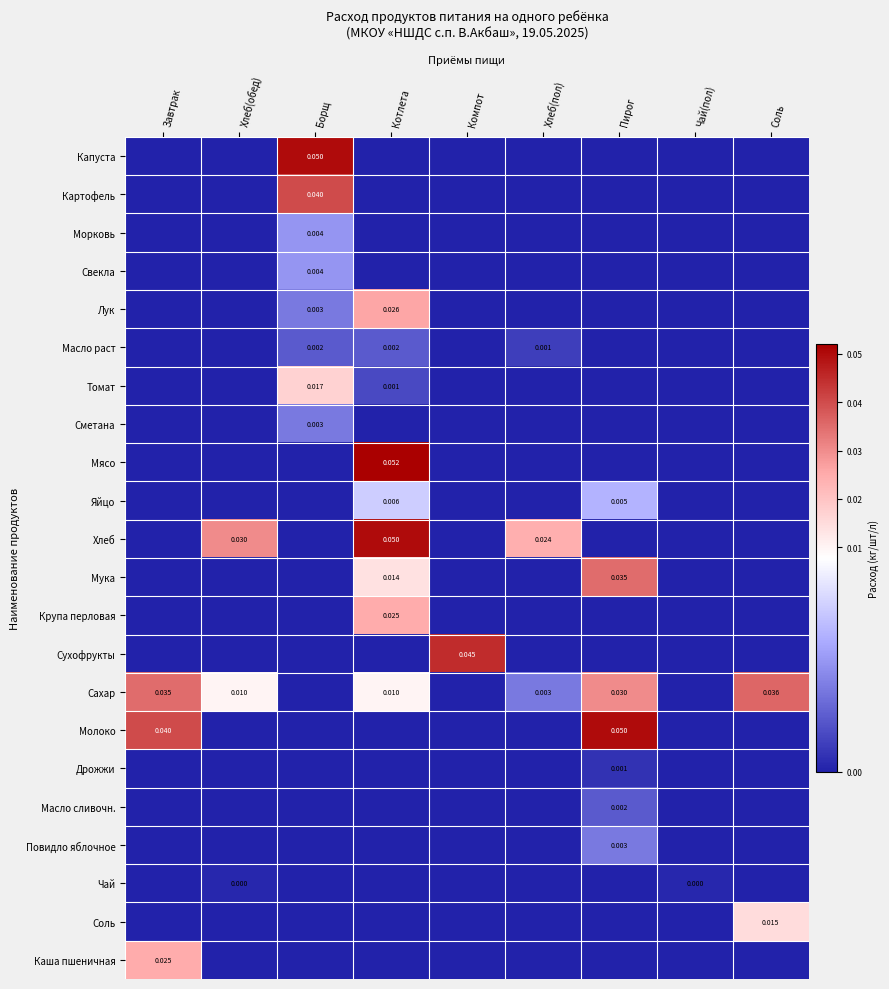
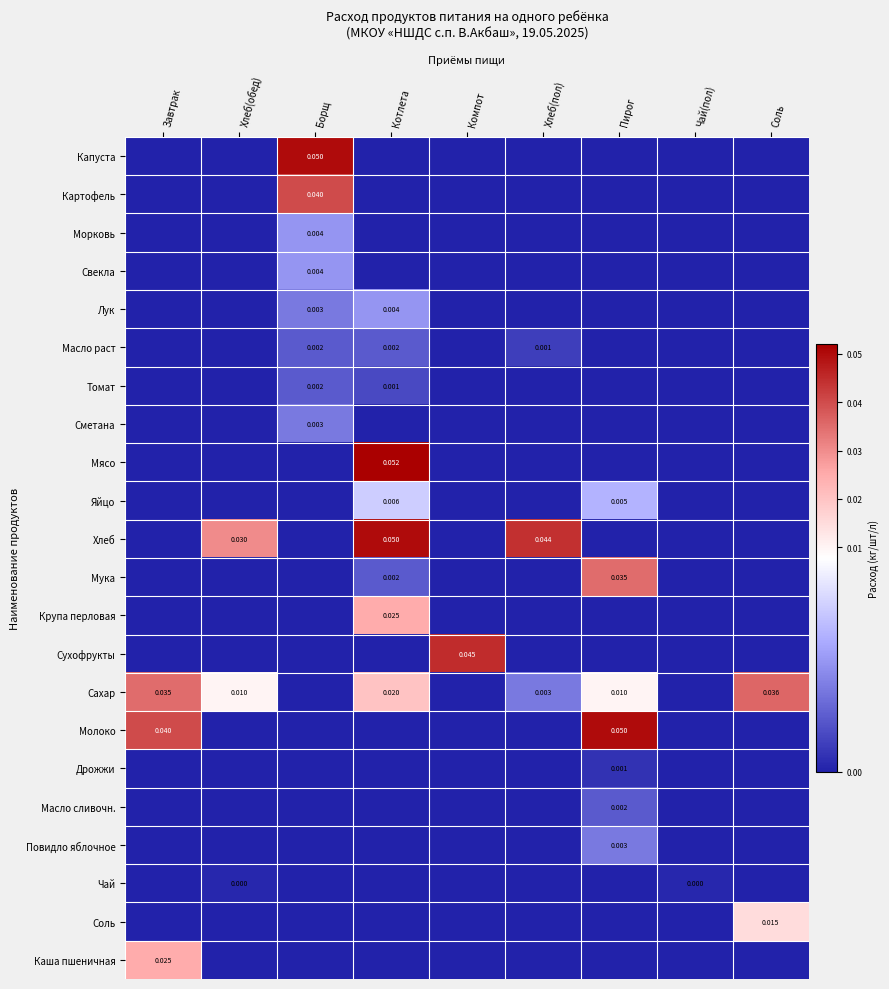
  {
    "Капуста": {
      "Борщ": 0.050
    },
    "Картофель": {
      "Борщ": 0.040
    },
    "Морковь": {
      "Борщ": 0.004
    },
    "Свекла": {
      "Борщ": 0.004
    },
    "Лук": {
      "Борщ": 0.003,
-     "Котлета": 0.026
+     "Котлета": 0.004
    },
    "Масло раст": {
      "Борщ": 0.002,
      "Котлета": 0.002,
      "Хлеб(пол)": 0.001
    },
    "Томат": {
-     "Борщ": 0.017,
+     "Борщ": 0.002,
      "Котлета": 0.001
    },
    "Сметана": {
      "Борщ": 0.003
    },
    "Мясо": {
      "Котлета": 0.052
    },
    "Яйцо": {
      "Котлета": 0.006,
      "Пирог": 0.005
    },
    "Хлеб": {
      "Хлеб(обед)": 0.030,
      "Котлета": 0.050,
-     "Хлеб(пол)": 0.024
+     "Хлеб(пол)": 0.044
    },
    "Мука": {
-     "Котлета": 0.014,
+     "Котлета": 0.002,
      "Пирог": 0.035
    },
    "Крупа перловая": {
      "Котлета": 0.025
    },
    "Сухофрукты": {
      "Компот": 0.045
    },
    "Сахар": {
      "Завтрак": 0.035,
      "Хлеб(обед)": 0.010,
-     "Котлета": 0.010,
+     "Котлета": 0.020,
      "Хлеб(пол)": 0.003,
-     "Пирог": 0.030,
+     "Пирог": 0.010,
      "Соль": 0.036
    },
    "Молоко": {
      "Завтрак": 0.040,
      "Пирог": 0.050
    },
    "Дрожжи": {
      "Пирог": 0.001
    },
    "Масло сливочн.": {
      "Пирог": 0.002
    },
    "Повидло яблочное": {
      "Пирог": 0.003
    },
    "Чай": {
      "Хлеб(обед)": 0.000,
      "Чай(пол)": 0.000
    },
    "Соль": {
      "Соль": 0.015
    },
    "Каша пшеничная": {
      "Завтрак": 0.025
    }
  }
